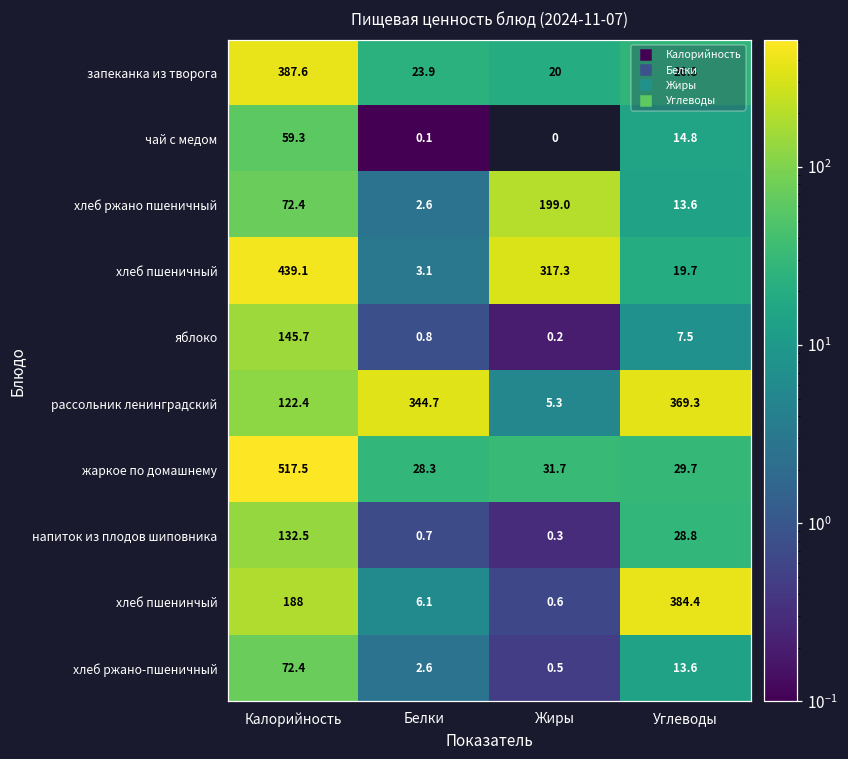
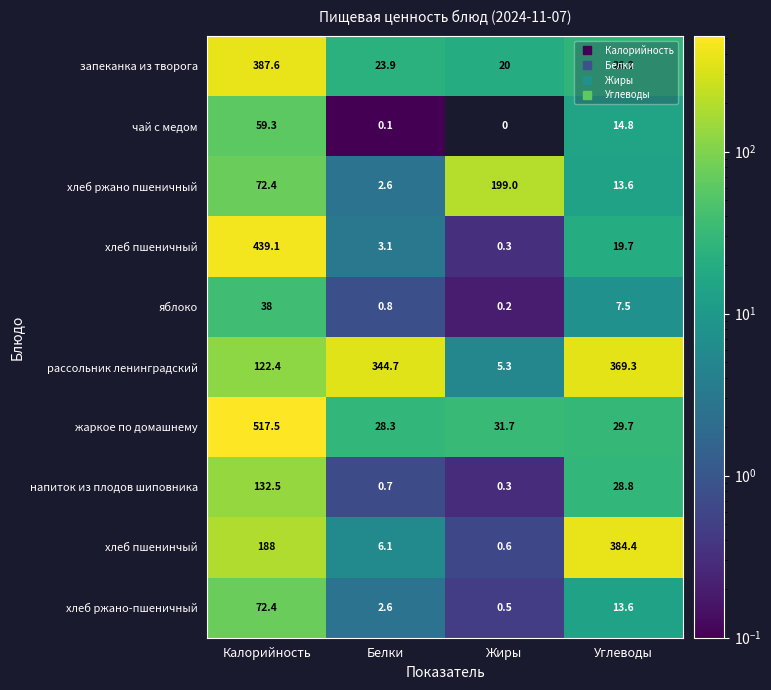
  {
    "запеканка из творога": {
      "Калорийность": 387.6,
      "Белки": 23.9,
      "Жиры": 20
    },
    "чай с медом": {
      "Калорийность": 59.3,
      "Белки": 0.1,
      "Жиры": 0,
      "Углеводы": 14.8
    },
    "хлеб ржано пшеничный": {
      "Калорийность": 72.4,
      "Белки": 2.6,
      "Жиры": 199.0,
      "Углеводы": 13.6
    },
    "хлеб пшеничный": {
      "Калорийность": 439.1,
      "Белки": 3.1,
-     "Жиры": 317.3,
+     "Жиры": 0.3,
      "Углеводы": 19.7
    },
    "яблоко": {
-     "Калорийность": 145.7,
+     "Калорийность": 38,
      "Белки": 0.8,
      "Жиры": 0.2,
      "Углеводы": 7.5
    },
    "рассольник ленинградский": {
      "Калорийность": 122.4,
      "Белки": 344.7,
      "Жиры": 5.3,
      "Углеводы": 369.3
    },
    "жаркое по домашнему": {
      "Калорийность": 517.5,
      "Белки": 28.3,
      "Жиры": 31.7,
      "Углеводы": 29.7
    },
    "напиток из плодов шиповника": {
      "Калорийность": 132.5,
      "Белки": 0.7,
      "Жиры": 0.3,
      "Углеводы": 28.8
    },
    "хлеб пшенинчый": {
      "Калорийность": 188,
      "Белки": 6.1,
      "Жиры": 0.6,
      "Углеводы": 384.4
    },
    "хлеб ржано-пшеничный": {
      "Калорийность": 72.4,
      "Белки": 2.6,
      "Жиры": 0.5,
      "Углеводы": 13.6
    }
  }
